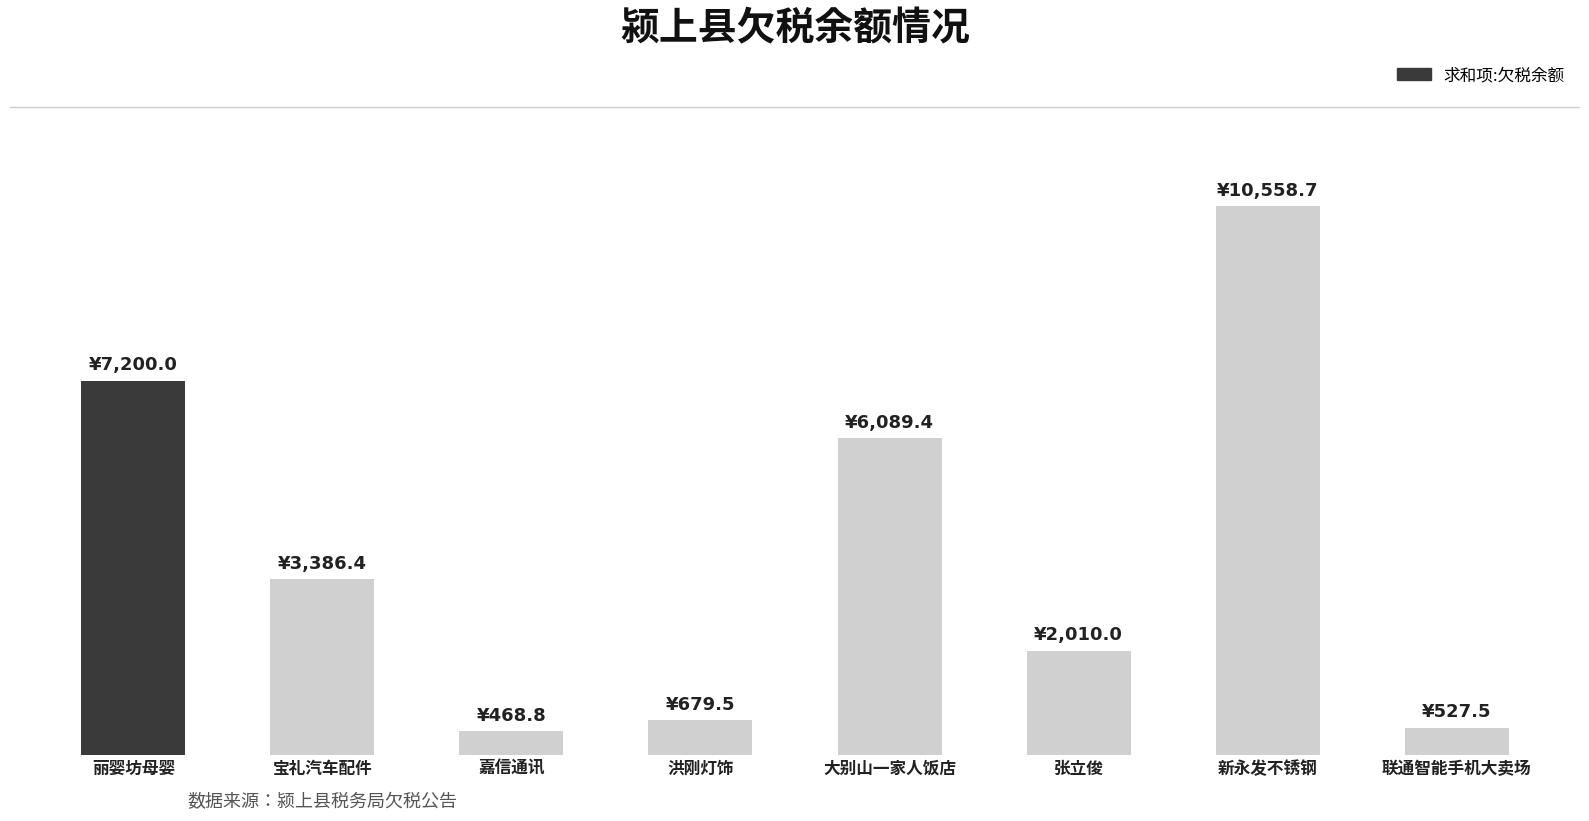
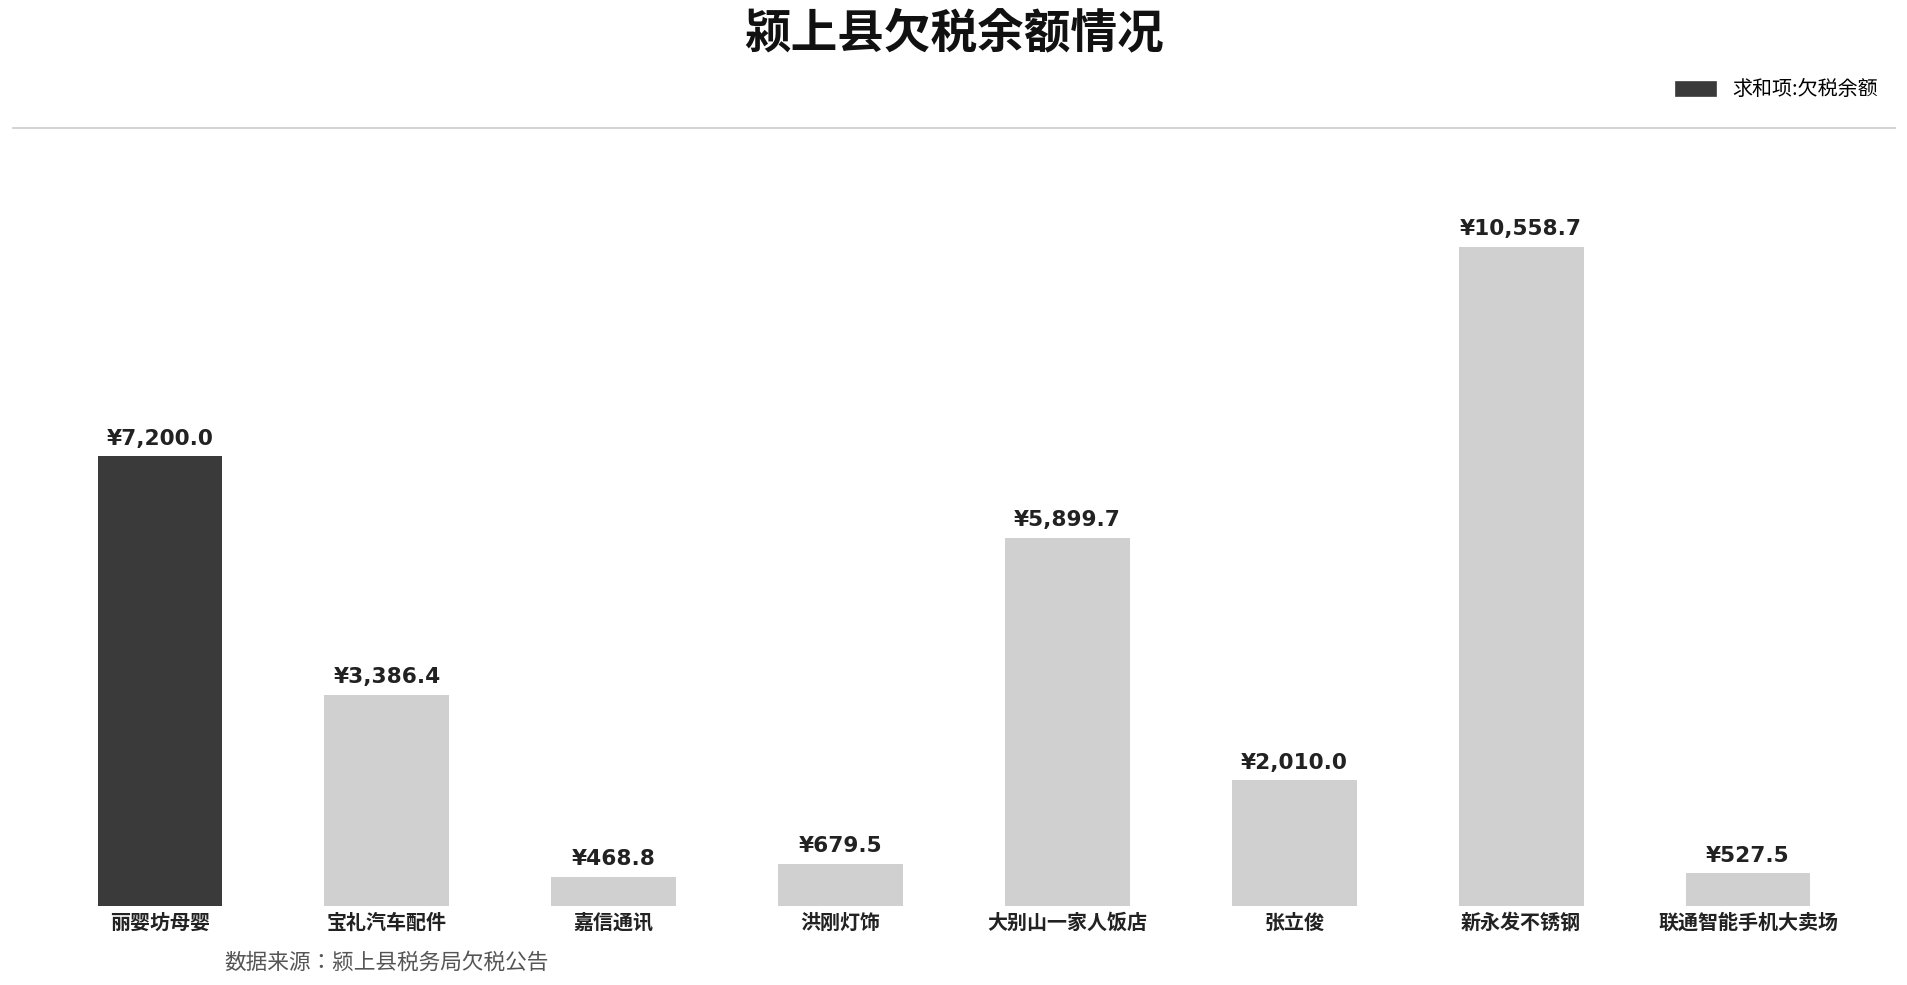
  {
    "丽婴坊母婴": "¥7,200.0",
    "宝礼汽车配件": "¥3,386.4",
    "嘉信通讯": "¥468.8",
    "洪刚灯饰": "¥679.5",
-   "大别山一家人饭店": "¥6,089.4",
+   "大别山一家人饭店": "¥5,899.7",
    "张立俊": "¥2,010.0",
    "新永发不锈钢": "¥10,558.7",
    "联通智能手机大卖场": "¥527.5"
  }
